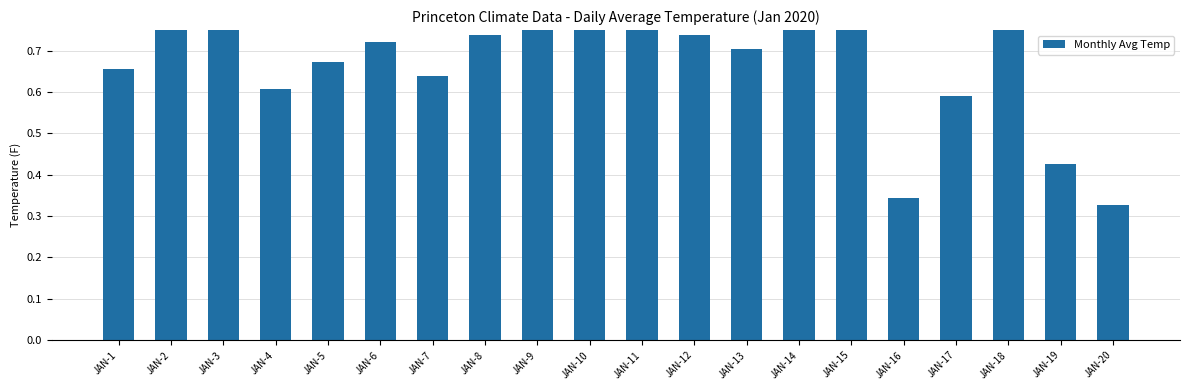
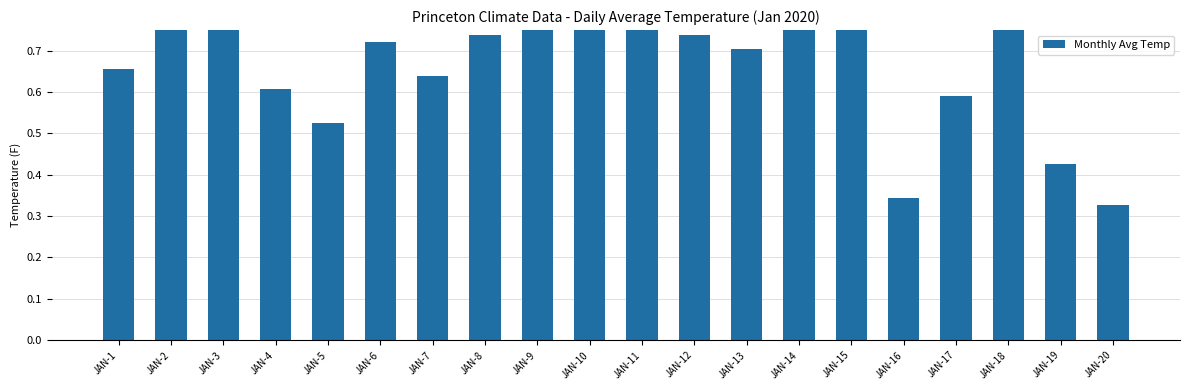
  {
    "JAN-1": 0.66,
    "JAN-4": 0.61,
-   "JAN-5": 0.67,
+   "JAN-5": 0.52,
    "JAN-6": 0.72,
    "JAN-7": 0.64,
    "JAN-8": 0.74,
    "JAN-12": 0.74,
    "JAN-13": 0.70,
    "JAN-16": 0.34,
    "JAN-17": 0.59,
    "JAN-19": 0.43,
    "JAN-20": 0.33
  }
